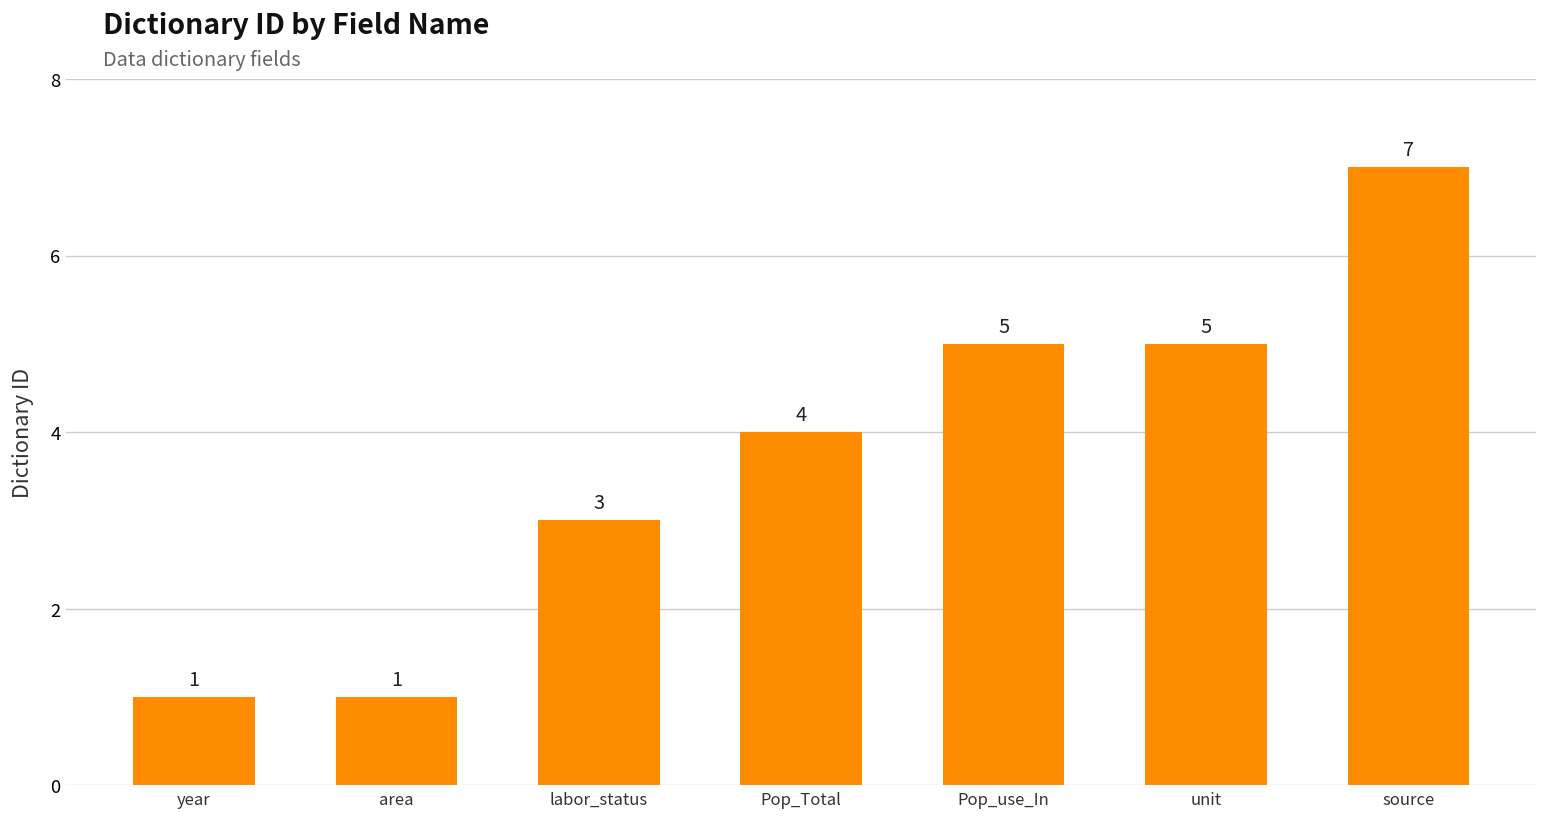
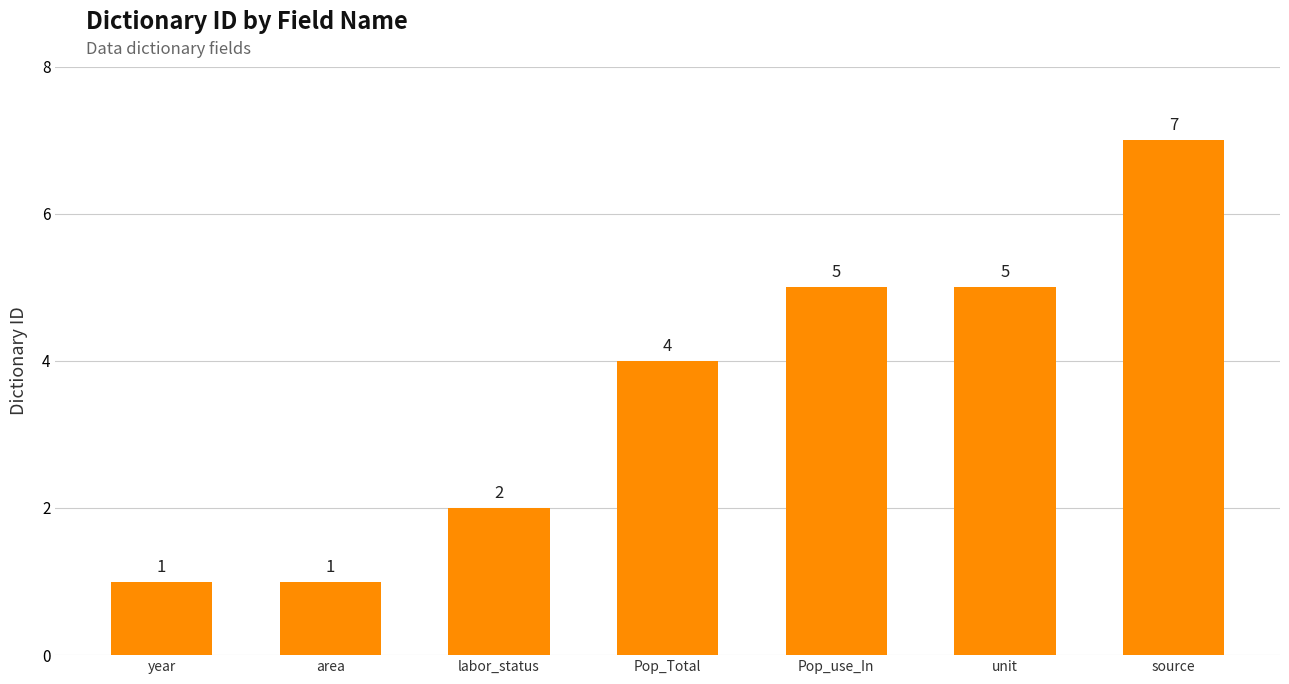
  {
    "year": 1,
    "area": 1,
-   "labor_status": 3,
+   "labor_status": 2,
    "Pop_Total": 4,
    "Pop_use_In": 5,
    "unit": 5,
    "source": 7
  }
